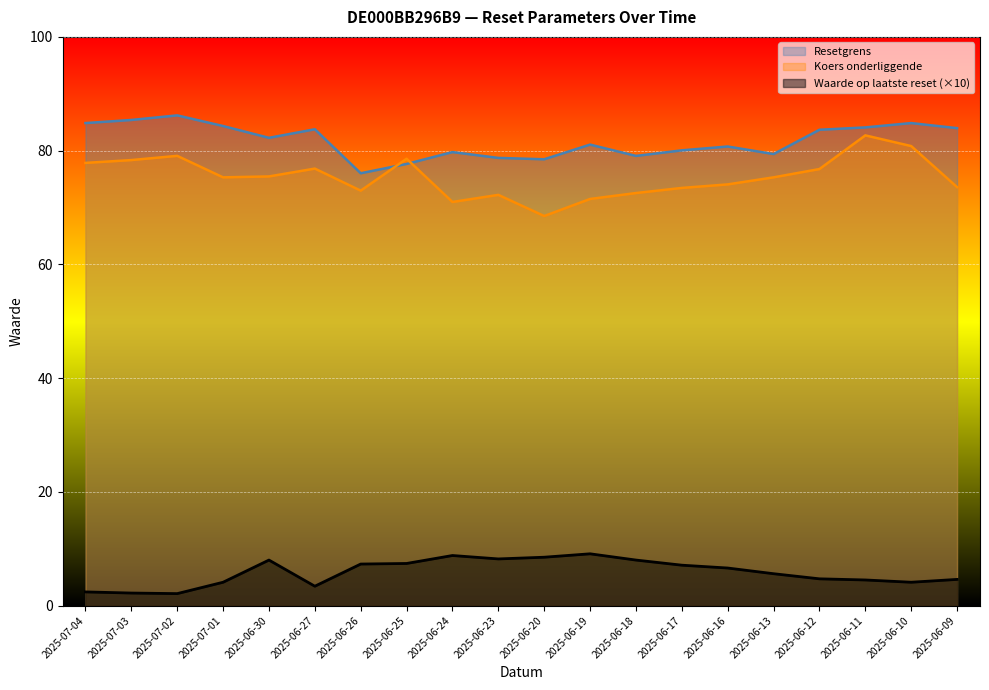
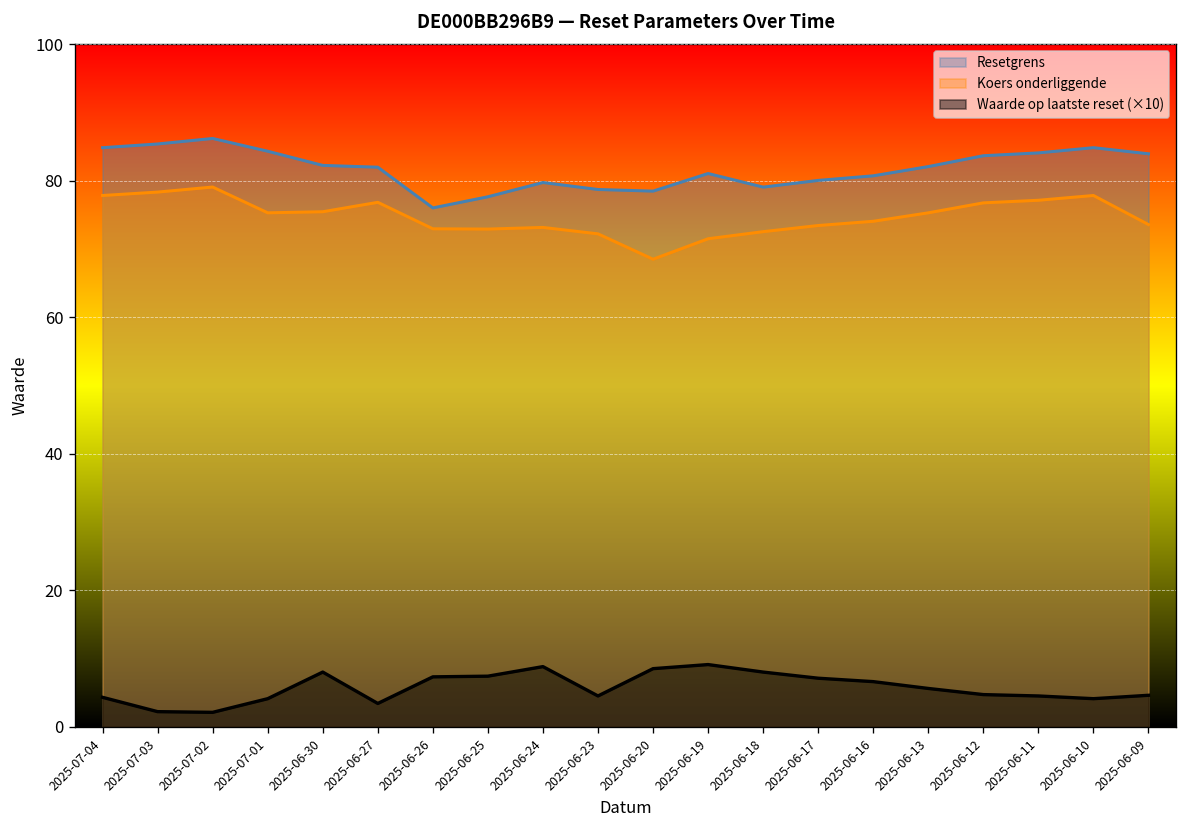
  {
    "Resetgrens": {
      "2025-07-04": 85,
      "2025-07-03": 85,
      "2025-07-02": 86,
      "2025-07-01": 84,
      "2025-06-30": 82,
-     "2025-06-27": 84,
+     "2025-06-27": 82,
      "2025-06-26": 76,
      "2025-06-25": 78,
      "2025-06-24": 80,
      "2025-06-23": 79,
      "2025-06-20": 78,
      "2025-06-19": 81,
      "2025-06-18": 79,
      "2025-06-17": 80,
      "2025-06-16": 81,
-     "2025-06-13": 79,
+     "2025-06-13": 82,
      "2025-06-12": 84,
      "2025-06-11": 84,
      "2025-06-10": 85,
      "2025-06-09": 84
    },
    "Koers onderliggende": {
      "2025-07-04": 78,
      "2025-07-03": 78,
      "2025-07-02": 79,
      "2025-07-01": 75,
      "2025-06-30": 75,
      "2025-06-27": 77,
      "2025-06-26": 73,
-     "2025-06-25": 79,
-     "2025-06-24": 71,
+     "2025-06-25": 73,
+     "2025-06-24": 73,
      "2025-06-23": 72,
      "2025-06-20": 69,
      "2025-06-19": 72,
      "2025-06-18": 73,
      "2025-06-17": 73,
      "2025-06-16": 74,
      "2025-06-13": 75,
      "2025-06-12": 77,
-     "2025-06-11": 83,
-     "2025-06-10": 81,
+     "2025-06-11": 77,
+     "2025-06-10": 78,
      "2025-06-09": 74
    },
    "Waarde op laatste reset (×10)": {
-     "2025-07-04": 2,
+     "2025-07-04": 4,
      "2025-07-03": 2,
      "2025-07-02": 2,
      "2025-07-01": 4,
      "2025-06-30": 8,
      "2025-06-27": 3,
      "2025-06-26": 7,
      "2025-06-25": 7,
      "2025-06-24": 9,
-     "2025-06-23": 8,
+     "2025-06-23": 5,
      "2025-06-20": 9,
      "2025-06-19": 9,
      "2025-06-18": 8,
      "2025-06-17": 7,
      "2025-06-16": 7,
      "2025-06-13": 6,
      "2025-06-12": 5,
      "2025-06-11": 5,
      "2025-06-10": 4,
      "2025-06-09": 5
    }
  }
